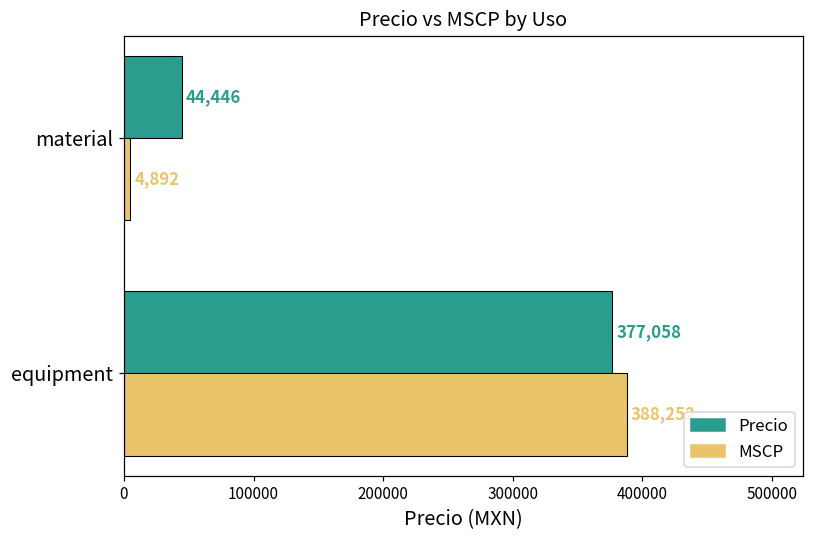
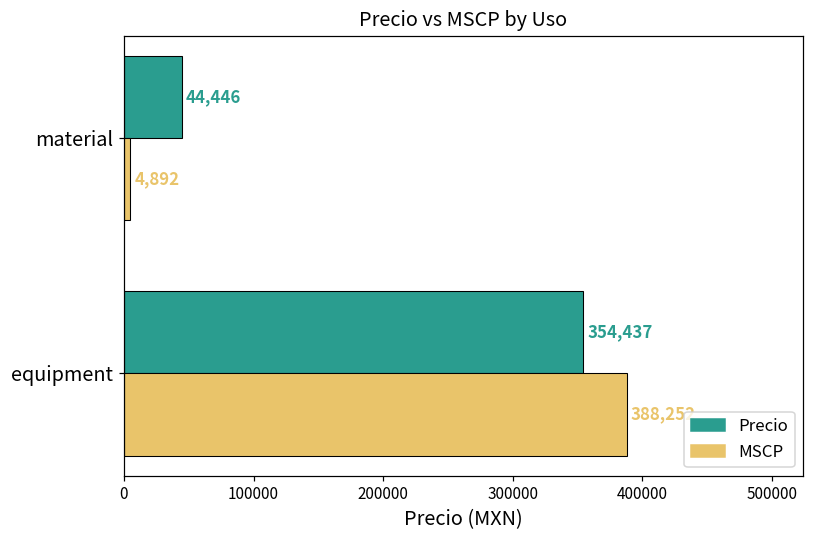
  {
    "Precio": {
      "material": "44,446",
-     "equipment": "377,058"
+     "equipment": "354,437"
    },
    "MSCP": {
      "material": "4,892"
    }
  }
